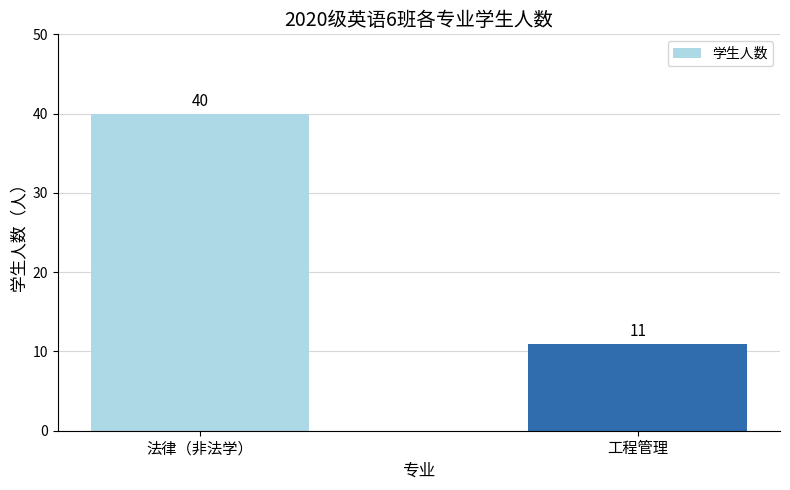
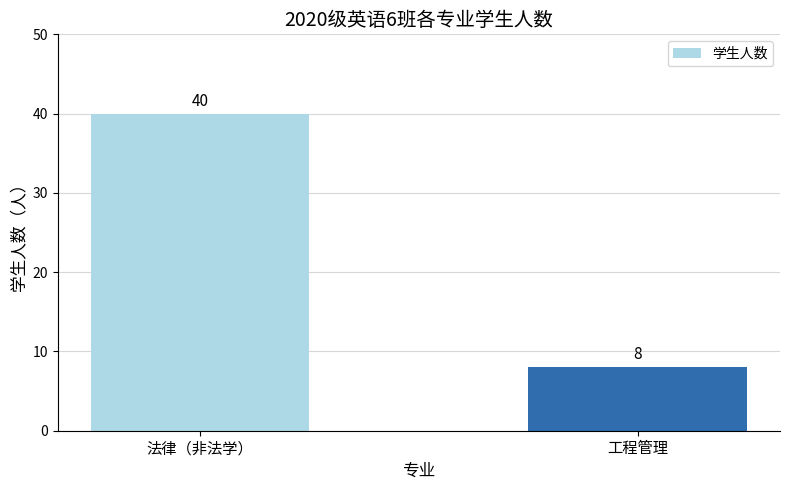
  {
    "法律（非法学）": 40,
-   "工程管理": 11
+   "工程管理": 8
  }
